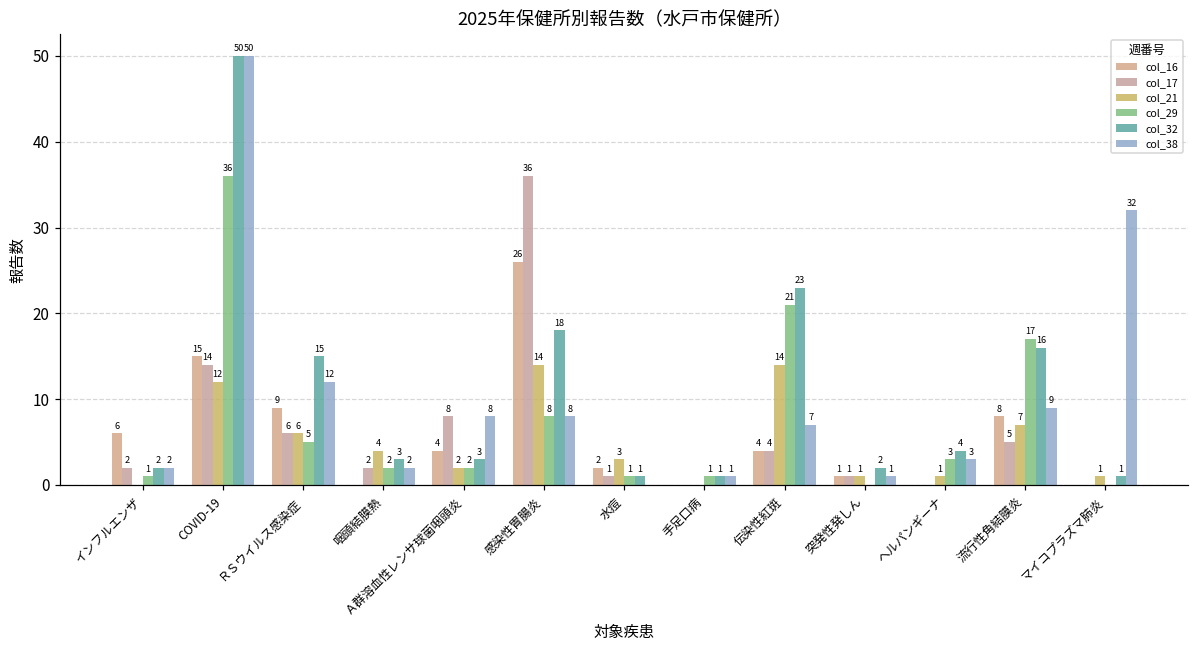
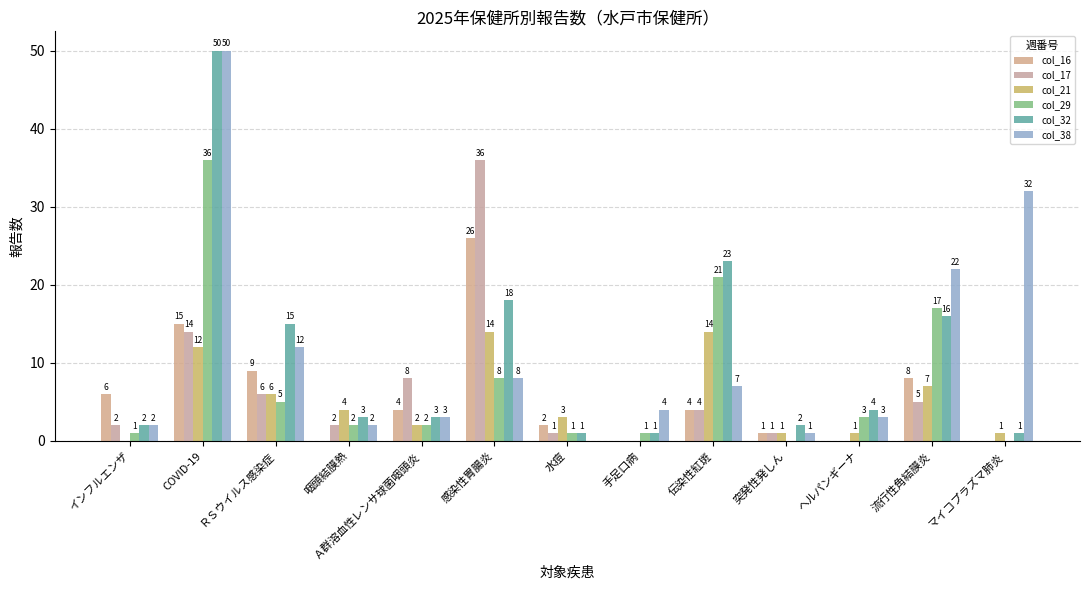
  {
    "col_38": {
      "インフルエンザ": 2,
      "COVID-19": 50,
      "ＲＳウイルス感染症": 12,
      "咽頭結膜熱": 2,
-     "Ａ群溶血性レンサ球菌咽頭炎": 8,
+     "Ａ群溶血性レンサ球菌咽頭炎": 3,
      "感染性胃腸炎": 8,
-     "手足口病": 1,
+     "手足口病": 4,
      "伝染性紅斑": 7,
      "突発性発しん": 1,
      "ヘルパンギーナ": 3,
-     "流行性角結膜炎": 9,
+     "流行性角結膜炎": 22,
      "マイコプラズマ肺炎": 32
    }
  }
